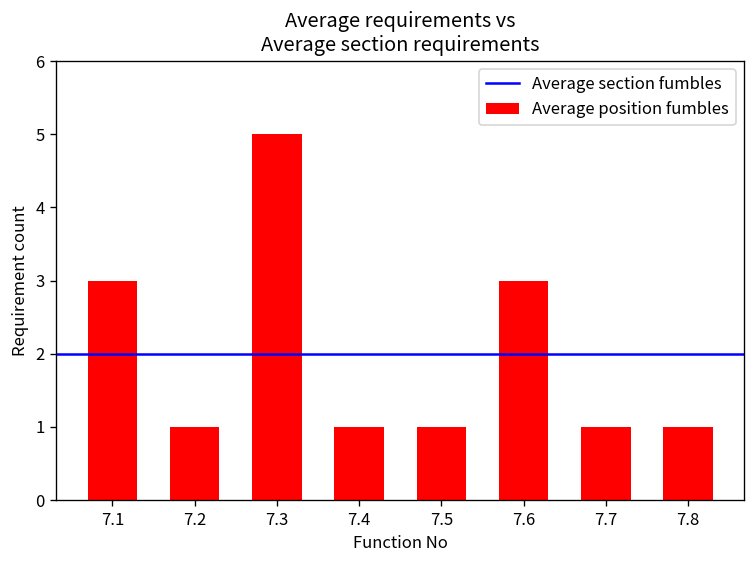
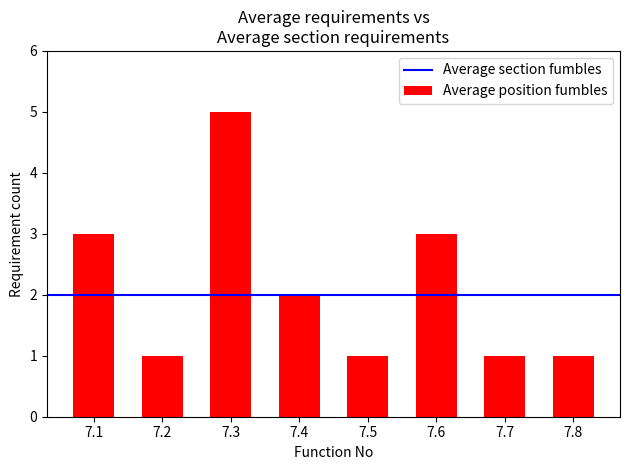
  {
    "7.1": 3,
    "7.2": 1,
    "7.3": 5,
-   "7.4": 1,
+   "7.4": 2,
    "7.5": 1,
    "7.6": 3,
    "7.7": 1,
    "7.8": 1
  }
